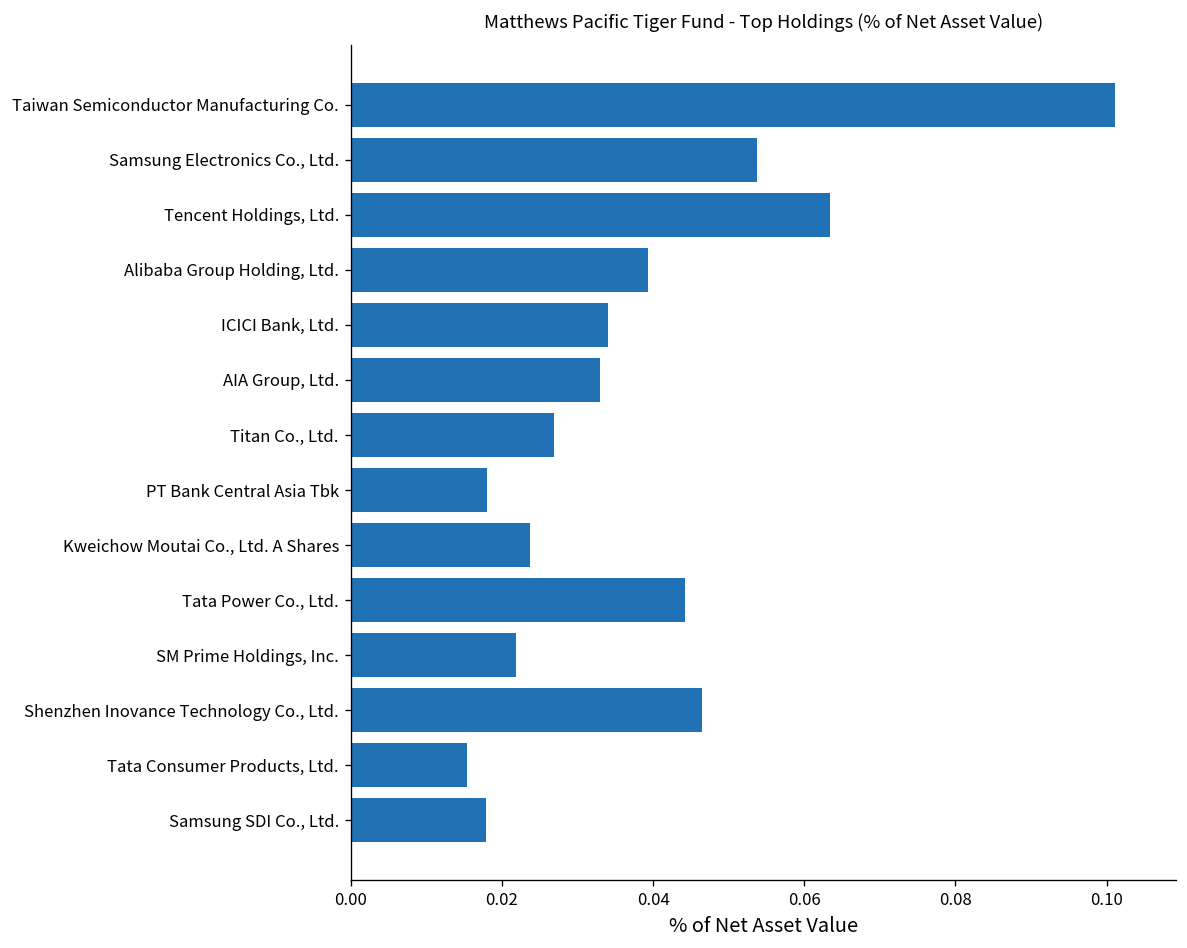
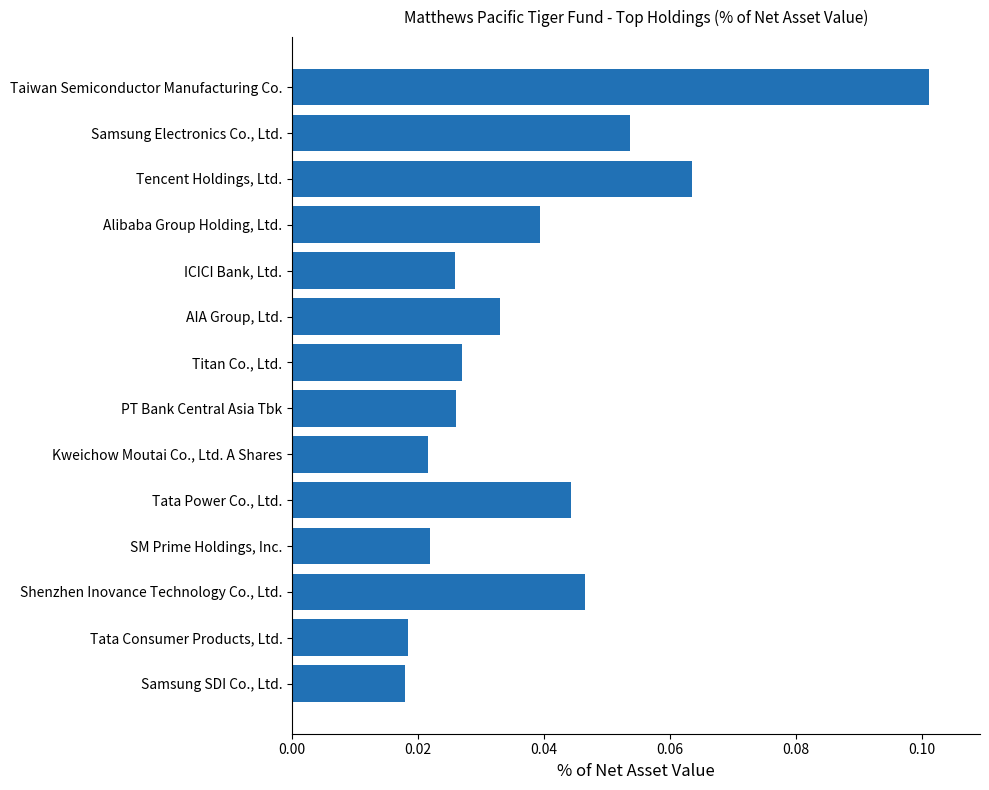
  {
    "Taiwan Semiconductor Manufacturing Co.": 0.101,
    "Samsung Electronics Co., Ltd.": 0.054,
    "Tencent Holdings, Ltd.": 0.063,
    "Alibaba Group Holding, Ltd.": 0.039,
-   "ICICI Bank, Ltd.": 0.034,
+   "ICICI Bank, Ltd.": 0.026,
    "AIA Group, Ltd.": 0.033,
    "Titan Co., Ltd.": 0.027,
-   "PT Bank Central Asia Tbk": 0.018,
-   "Kweichow Moutai Co., Ltd. A Shares": 0.024,
+   "PT Bank Central Asia Tbk": 0.026,
+   "Kweichow Moutai Co., Ltd. A Shares": 0.022,
    "Tata Power Co., Ltd.": 0.044,
    "SM Prime Holdings, Inc.": 0.022,
    "Shenzhen Inovance Technology Co., Ltd.": 0.047,
-   "Tata Consumer Products, Ltd.": 0.015,
+   "Tata Consumer Products, Ltd.": 0.018,
    "Samsung SDI Co., Ltd.": 0.018
  }
